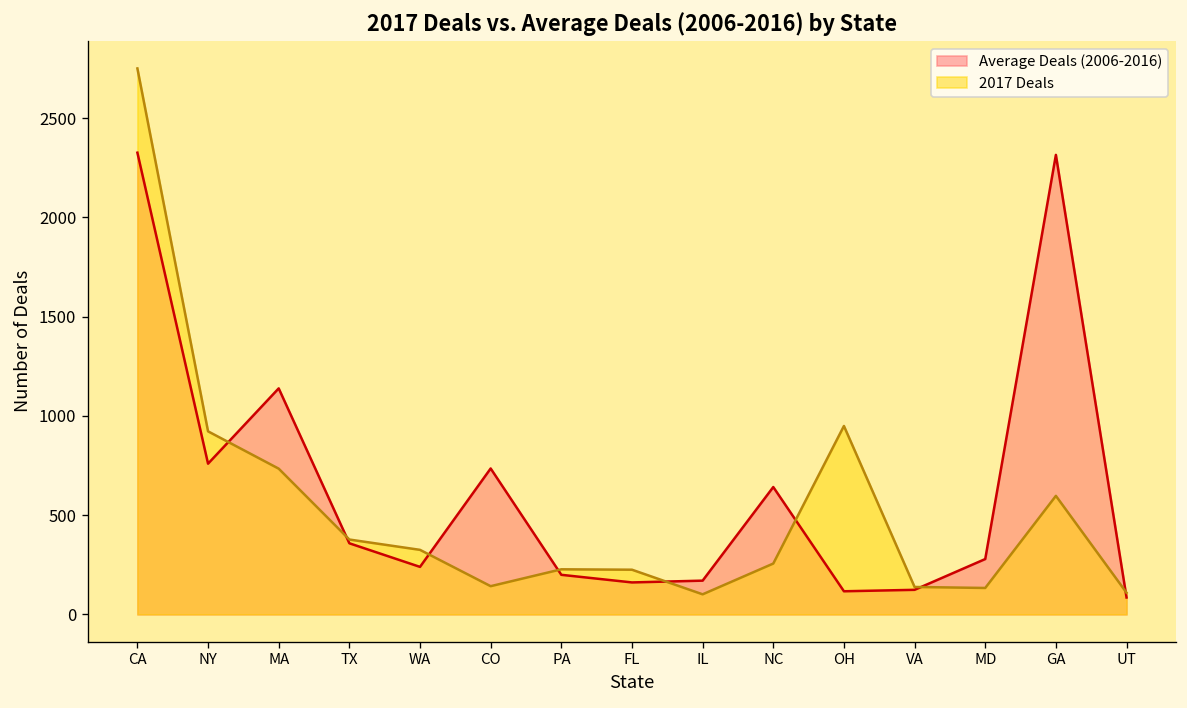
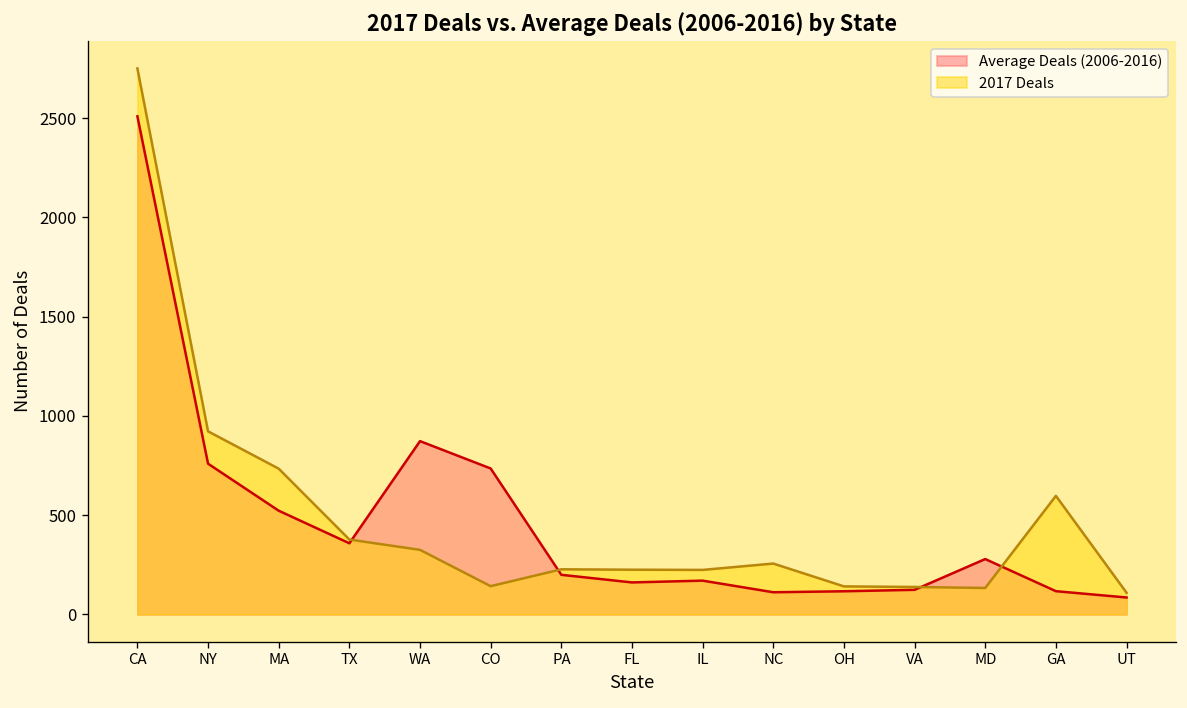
  {
    "Average Deals (2006-2016)": {
-     "CA": 2330,
+     "CA": 2510,
      "NY": 760,
-     "MA": 1140,
+     "MA": 520,
      "TX": 360,
-     "WA": 240,
+     "WA": 870,
      "CO": 730,
      "PA": 200,
      "FL": 160,
      "IL": 170,
-     "NC": 640,
+     "NC": 110,
      "OH": 120,
      "MD": 280,
-     "GA": 2310,
+     "GA": 120,
      "UT": 90
    },
    "2017 Deals": {
      "CA": 2750,
      "NY": 920,
      "MA": 730,
      "TX": 380,
      "WA": 330,
      "CO": 140,
      "PA": 230,
      "FL": 230,
-     "IL": 100,
+     "IL": 220,
      "NC": 260,
-     "OH": 950,
+     "OH": 140,
      "MD": 130,
      "GA": 600,
      "UT": 110
    }
  }
